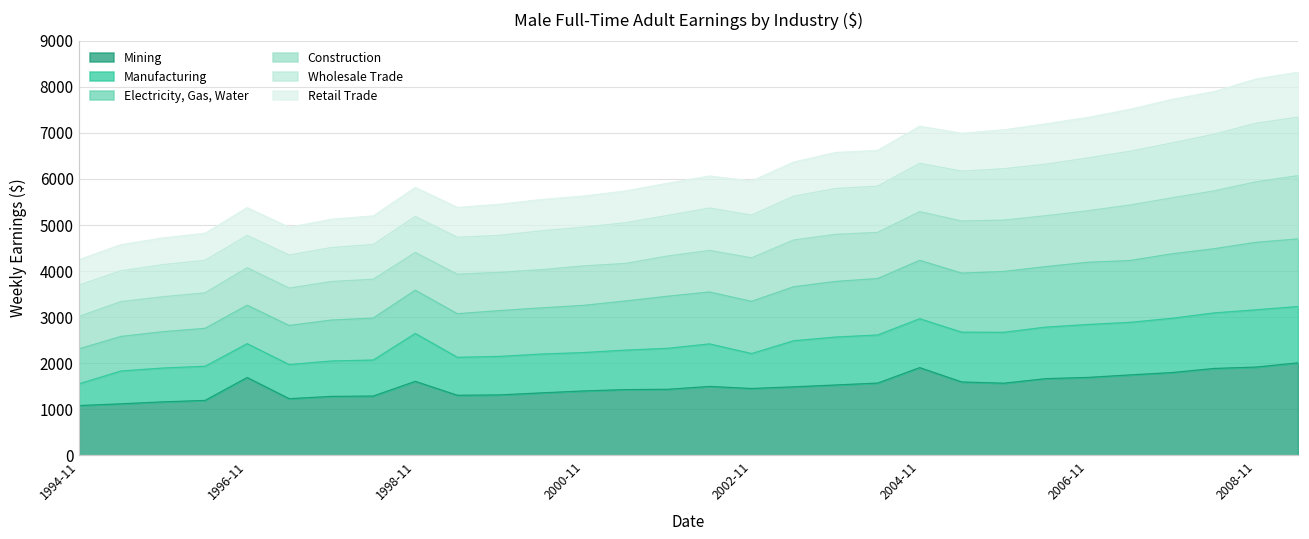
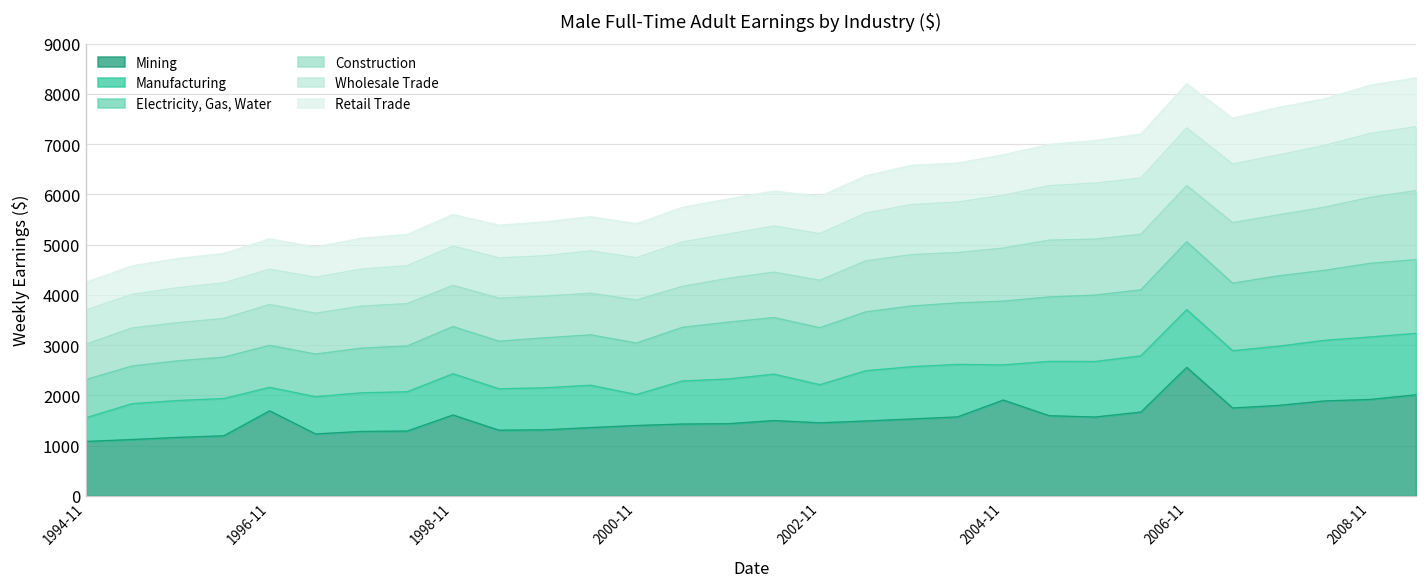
  {
    "Mining": {
      "1994-11": 1100,
      "1996-11": 1700,
      "1998-11": 1600,
      "2000-11": 1400,
      "2002-11": 1500,
      "2004-11": 1900,
-     "2006-11": 1700,
+     "2006-11": 2600,
      "2008-11": 1900
    },
    "Manufacturing": {
      "1994-11": 500,
-     "1996-11": 700,
-     "1998-11": 1000,
-     "2000-11": 800,
+     "1996-11": 500,
+     "1998-11": 800,
+     "2000-11": 600,
      "2002-11": 800,
-     "2004-11": 1100,
+     "2004-11": 700,
      "2006-11": 1100,
      "2008-11": 1200
    }
  }
